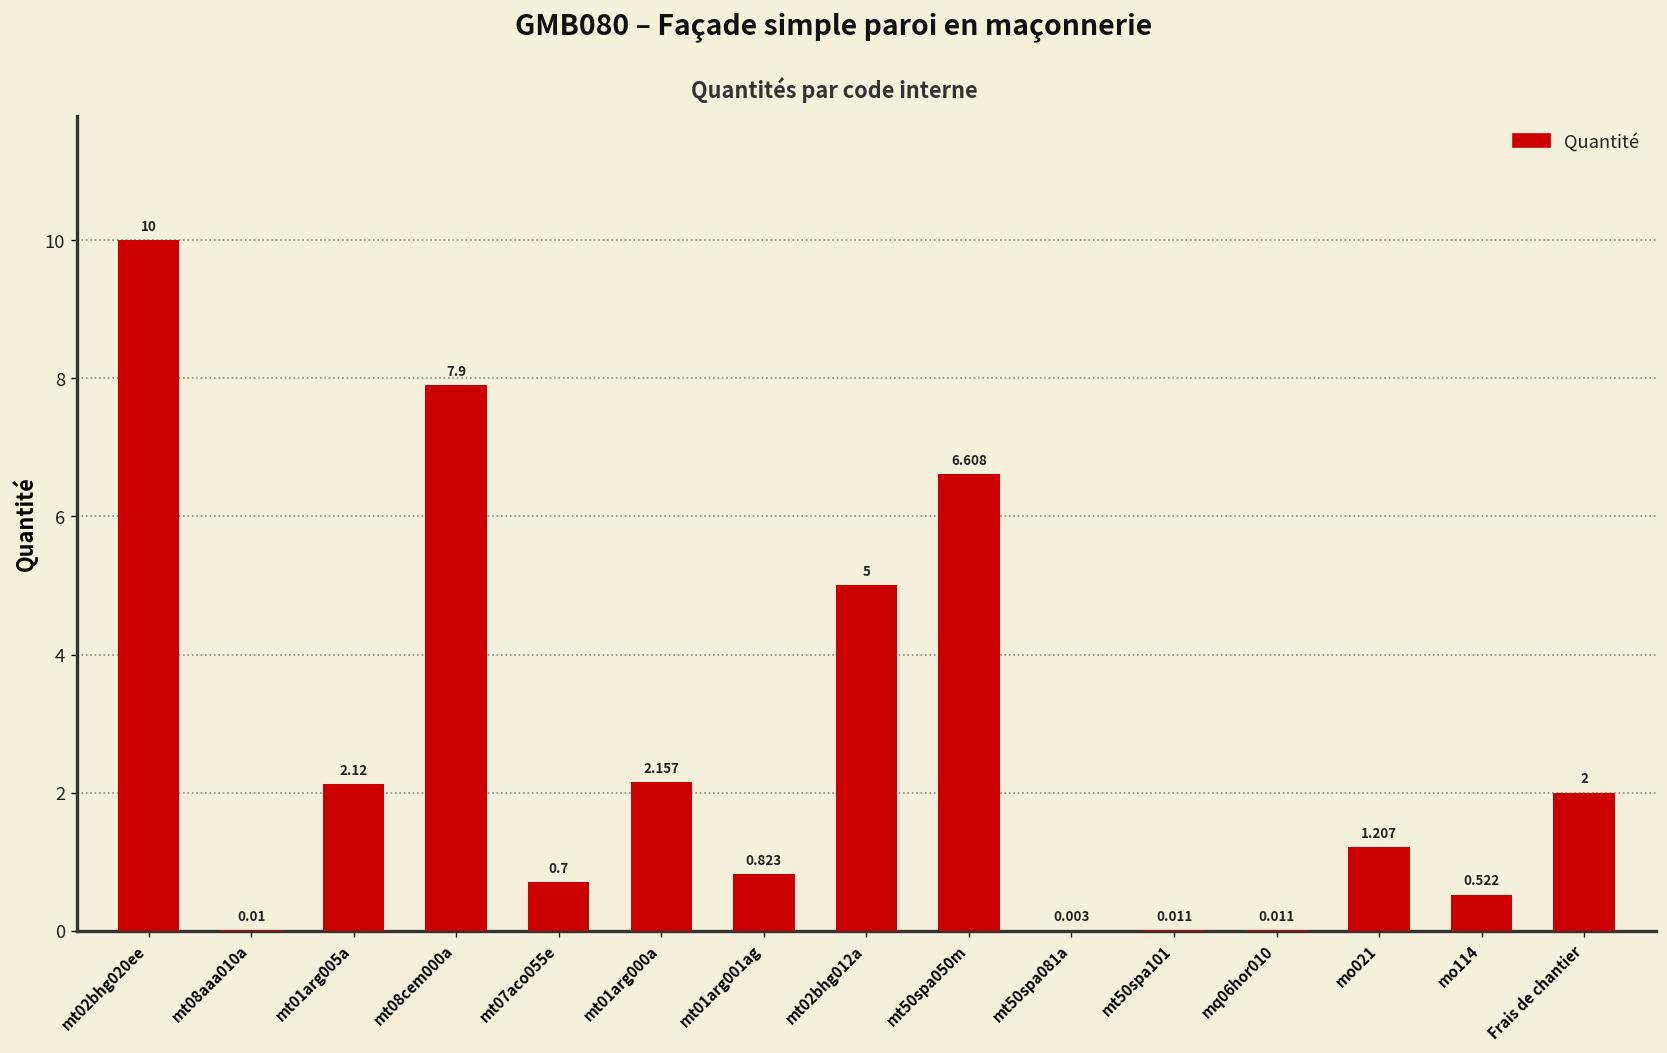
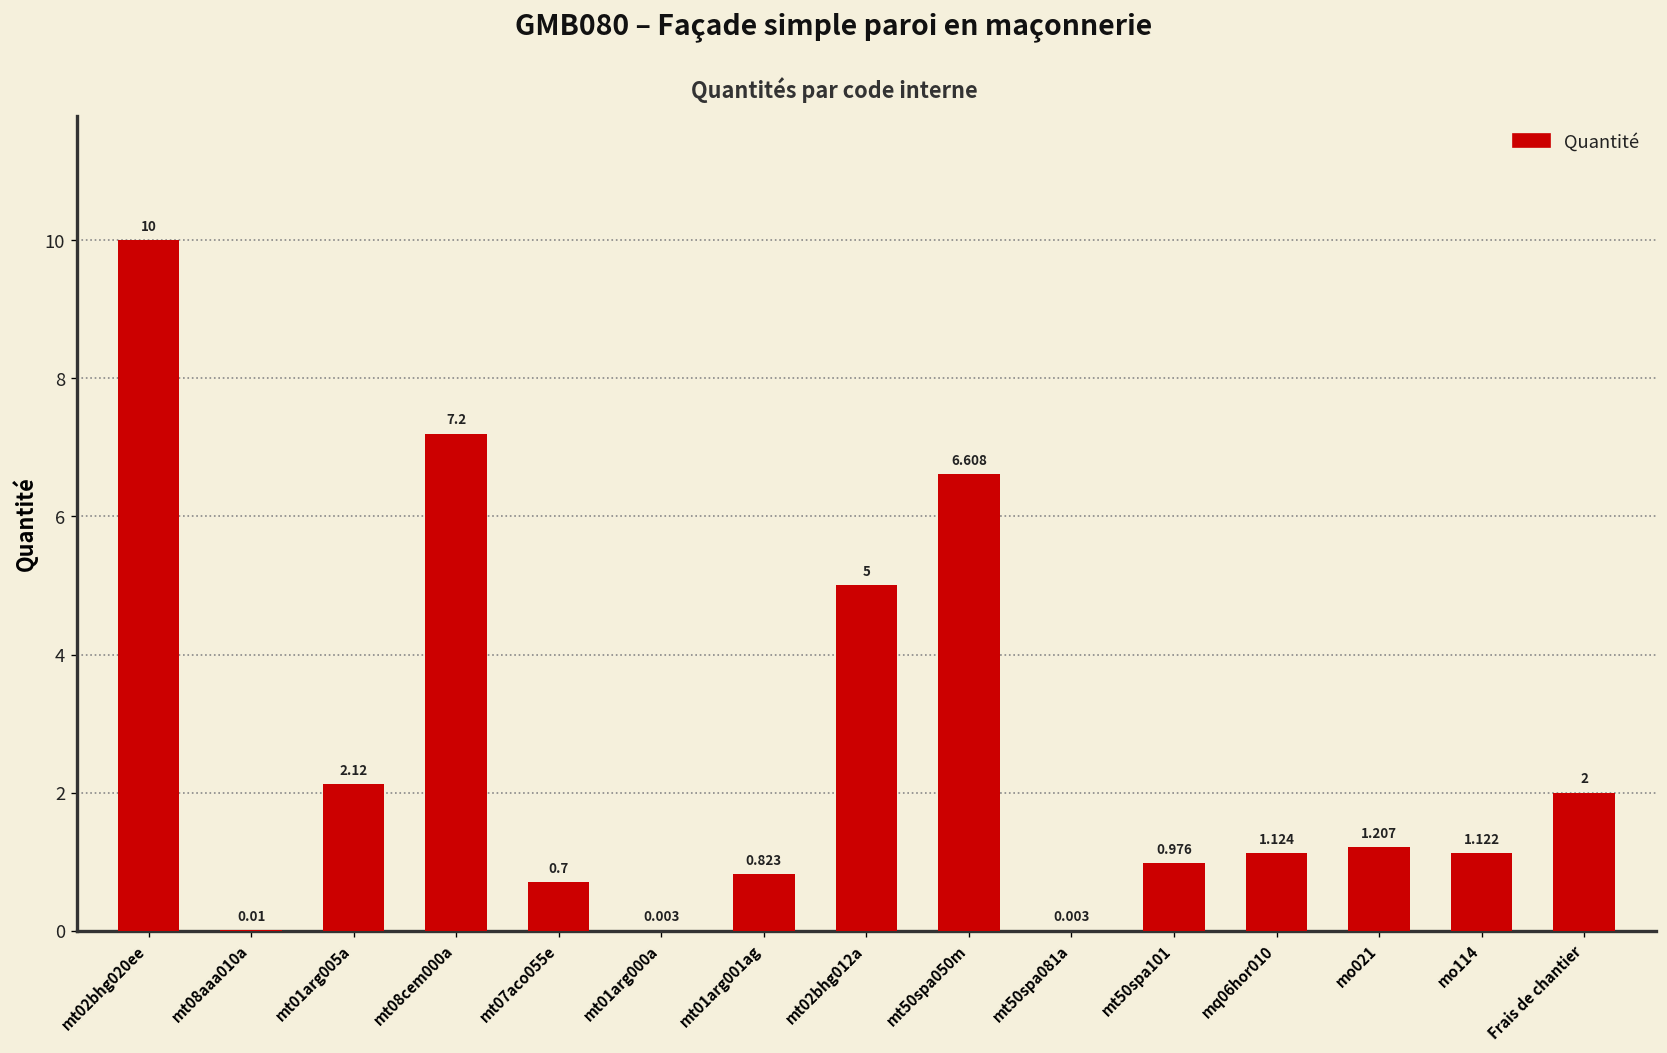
  {
    "mt02bhg020ee": 10,
    "mt08aaa010a": 0.01,
    "mt01arg005a": 2.12,
-   "mt08cem000a": 7.9,
+   "mt08cem000a": 7.2,
    "mt07aco055e": 0.7,
-   "mt01arg000a": 2.157,
+   "mt01arg000a": 0.003,
    "mt01arg001ag": 0.823,
    "mt02bhg012a": 5,
    "mt50spa050m": 6.608,
    "mt50spa081a": 0.003,
-   "mt50spa101": 0.011,
-   "mq06hor010": 0.011,
+   "mt50spa101": 0.976,
+   "mq06hor010": 1.124,
    "mo021": 1.207,
-   "mo114": 0.522,
+   "mo114": 1.122,
    "Frais de chantier": 2
  }
